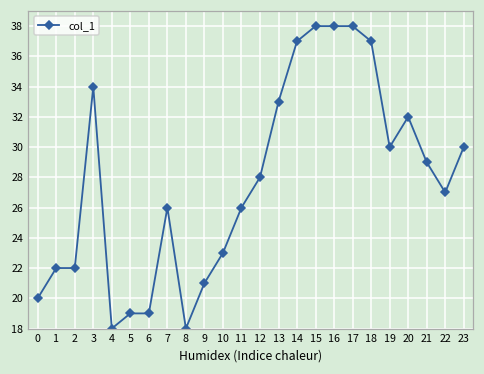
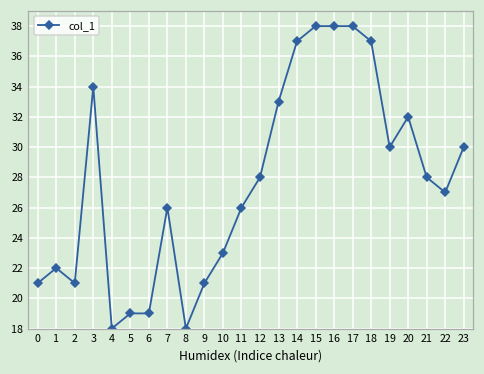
  {
-   "0": 20,
+   "0": 21,
    "1": 22,
-   "2": 22,
+   "2": 21,
    "3": 34,
    "4": 18,
    "5": 19,
    "6": 19,
    "7": 26,
    "8": 18,
    "9": 21,
    "10": 23,
    "11": 26,
    "12": 28,
    "13": 33,
    "14": 37,
    "15": 38,
    "16": 38,
    "17": 38,
    "18": 37,
    "19": 30,
    "20": 32,
-   "21": 29,
+   "21": 28,
    "22": 27,
    "23": 30
  }
